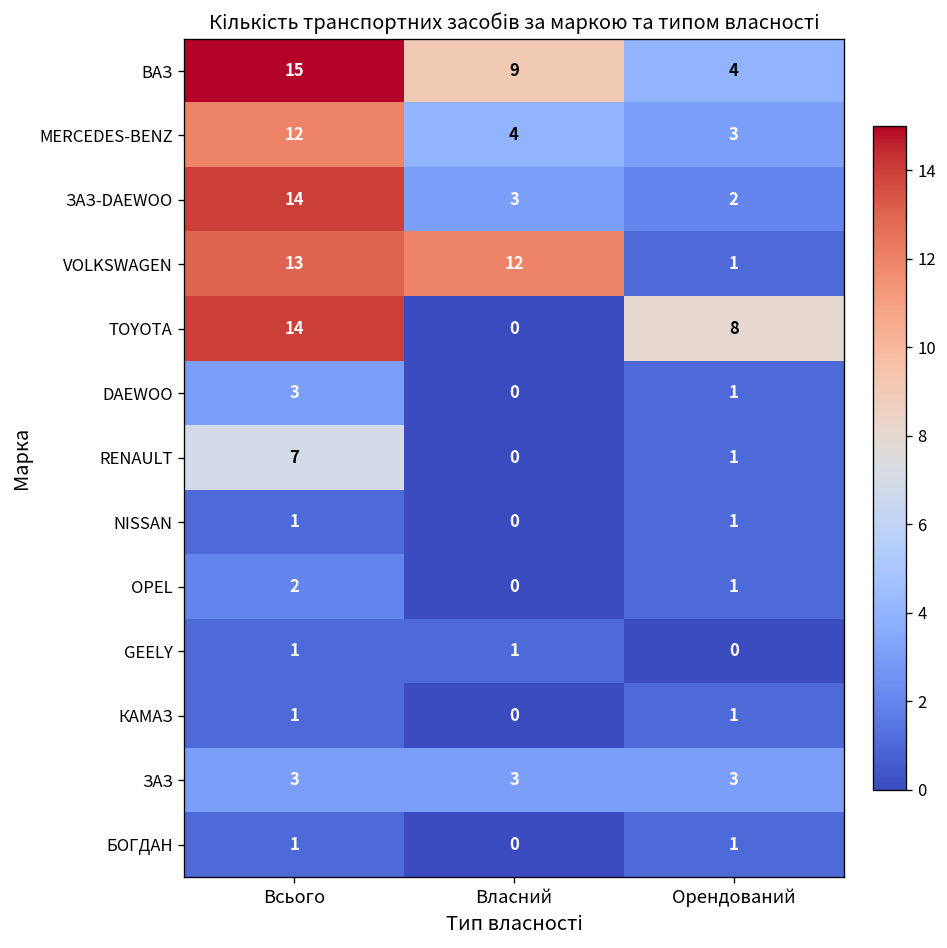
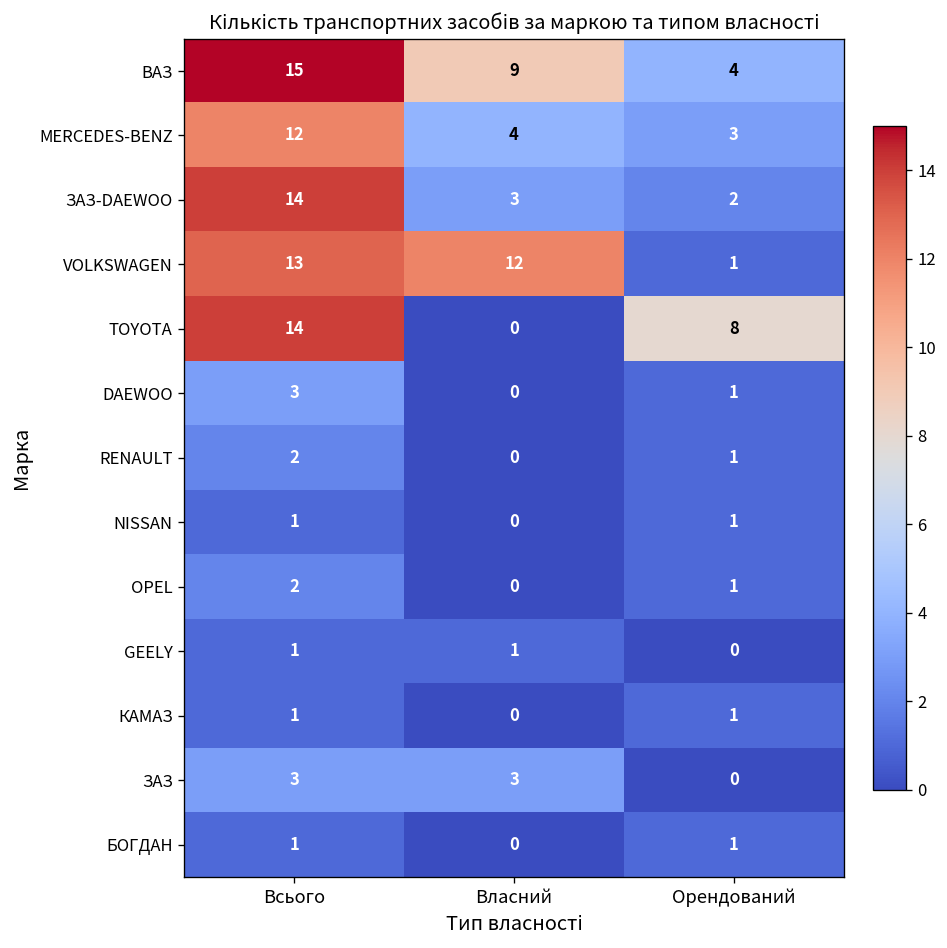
  {
    "ВАЗ": {
      "Всього": 15,
      "Власний": 9,
      "Орендований": 4
    },
    "MERCEDES-BENZ": {
      "Всього": 12,
      "Власний": 4,
      "Орендований": 3
    },
    "ЗАЗ-DAEWOO": {
      "Всього": 14,
      "Власний": 3,
      "Орендований": 2
    },
    "VOLKSWAGEN": {
      "Всього": 13,
      "Власний": 12,
      "Орендований": 1
    },
    "TOYOTA": {
      "Всього": 14,
      "Власний": 0,
      "Орендований": 8
    },
    "DAEWOO": {
      "Всього": 3,
      "Власний": 0,
      "Орендований": 1
    },
    "RENAULT": {
-     "Всього": 7,
+     "Всього": 2,
      "Власний": 0,
      "Орендований": 1
    },
    "NISSAN": {
      "Всього": 1,
      "Власний": 0,
      "Орендований": 1
    },
    "OPEL": {
      "Всього": 2,
      "Власний": 0,
      "Орендований": 1
    },
    "GEELY": {
      "Всього": 1,
      "Власний": 1,
      "Орендований": 0
    },
    "КАМАЗ": {
      "Всього": 1,
      "Власний": 0,
      "Орендований": 1
    },
    "ЗАЗ": {
      "Всього": 3,
      "Власний": 3,
-     "Орендований": 3
+     "Орендований": 0
    },
    "БОГДАН": {
      "Всього": 1,
      "Власний": 0,
      "Орендований": 1
    }
  }
